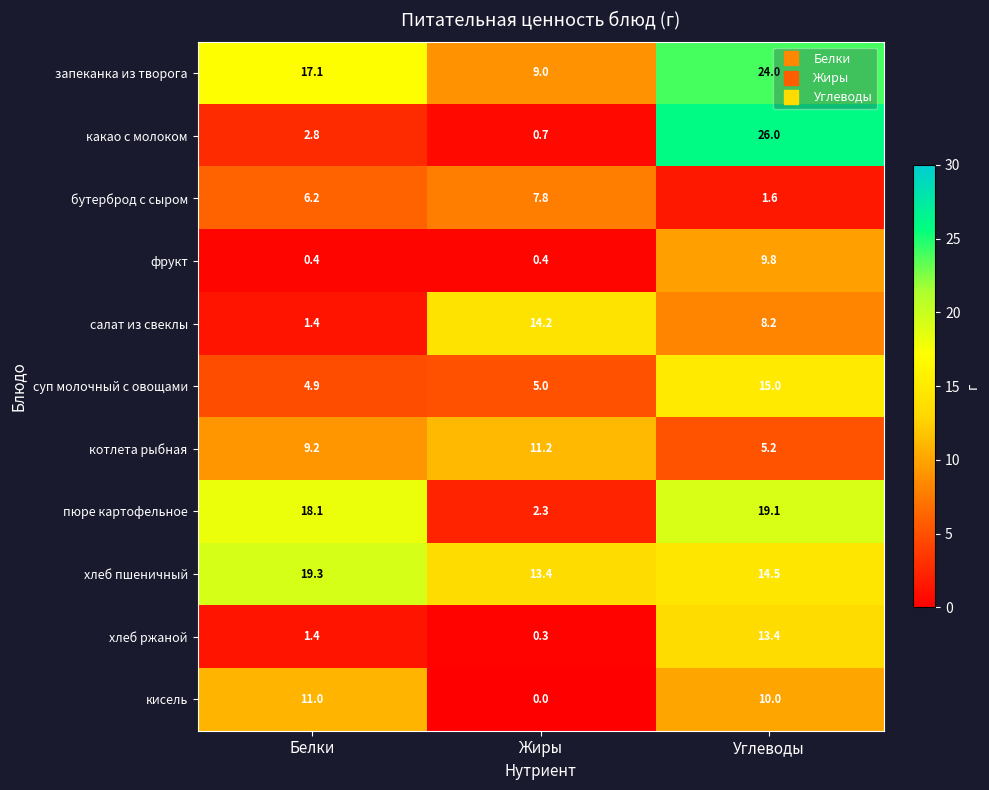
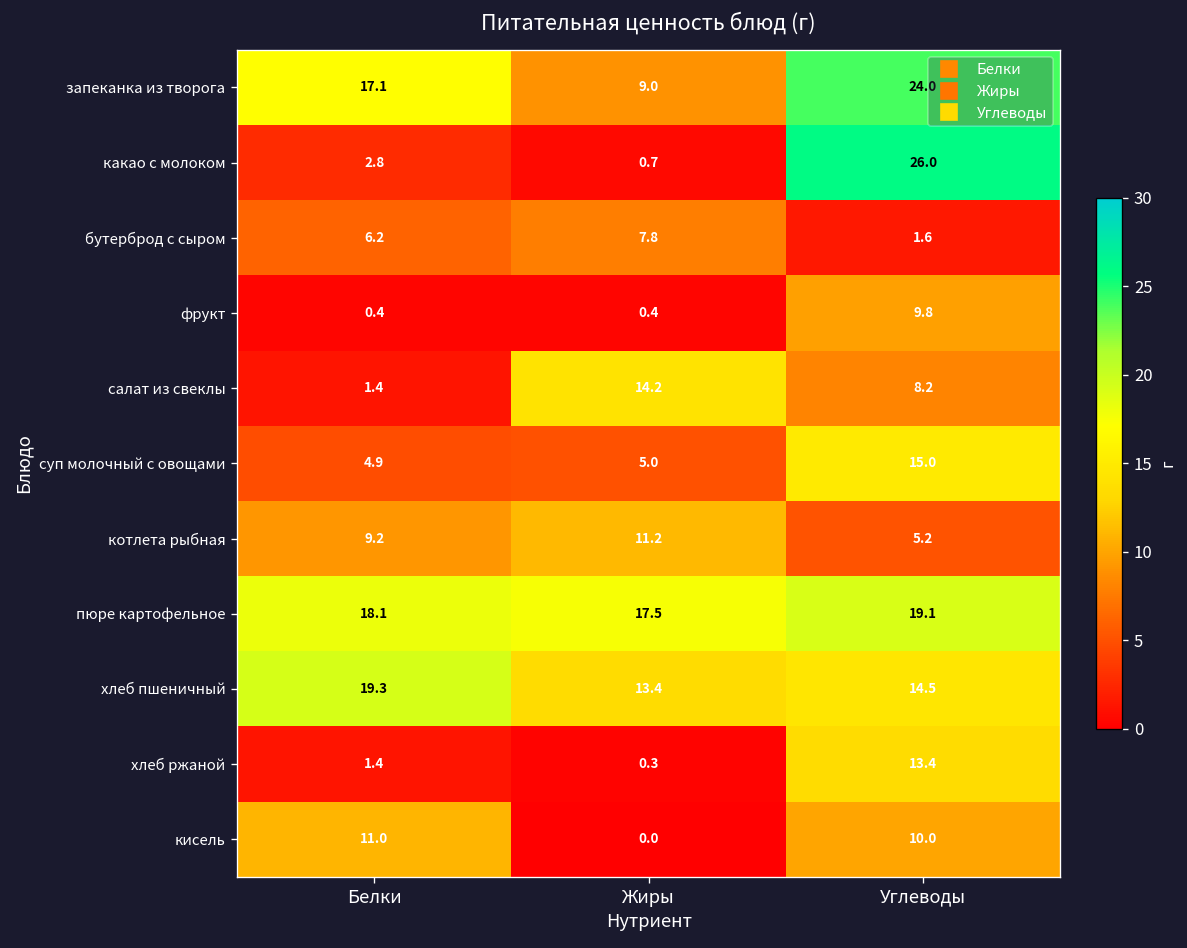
  {
    "запеканка из творога": {
      "Белки": 17.1,
      "Жиры": 9.0
    },
    "какао с молоком": {
      "Белки": 2.8,
      "Жиры": 0.7,
      "Углеводы": 26.0
    },
    "бутерброд с сыром": {
      "Белки": 6.2,
      "Жиры": 7.8,
      "Углеводы": 1.6
    },
    "фрукт": {
      "Белки": 0.4,
      "Жиры": 0.4,
      "Углеводы": 9.8
    },
    "салат из свеклы": {
      "Белки": 1.4,
      "Жиры": 14.2,
      "Углеводы": 8.2
    },
    "суп молочный с овощами": {
      "Белки": 4.9,
      "Жиры": 5.0,
      "Углеводы": 15.0
    },
    "котлета рыбная": {
      "Белки": 9.2,
      "Жиры": 11.2,
      "Углеводы": 5.2
    },
    "пюре картофельное": {
      "Белки": 18.1,
-     "Жиры": 2.3,
+     "Жиры": 17.5,
      "Углеводы": 19.1
    },
    "хлеб пшеничный": {
      "Белки": 19.3,
      "Жиры": 13.4,
      "Углеводы": 14.5
    },
    "хлеб ржаной": {
      "Белки": 1.4,
      "Жиры": 0.3,
      "Углеводы": 13.4
    },
    "кисель": {
      "Белки": 11.0,
      "Жиры": 0.0,
      "Углеводы": 10.0
    }
  }
